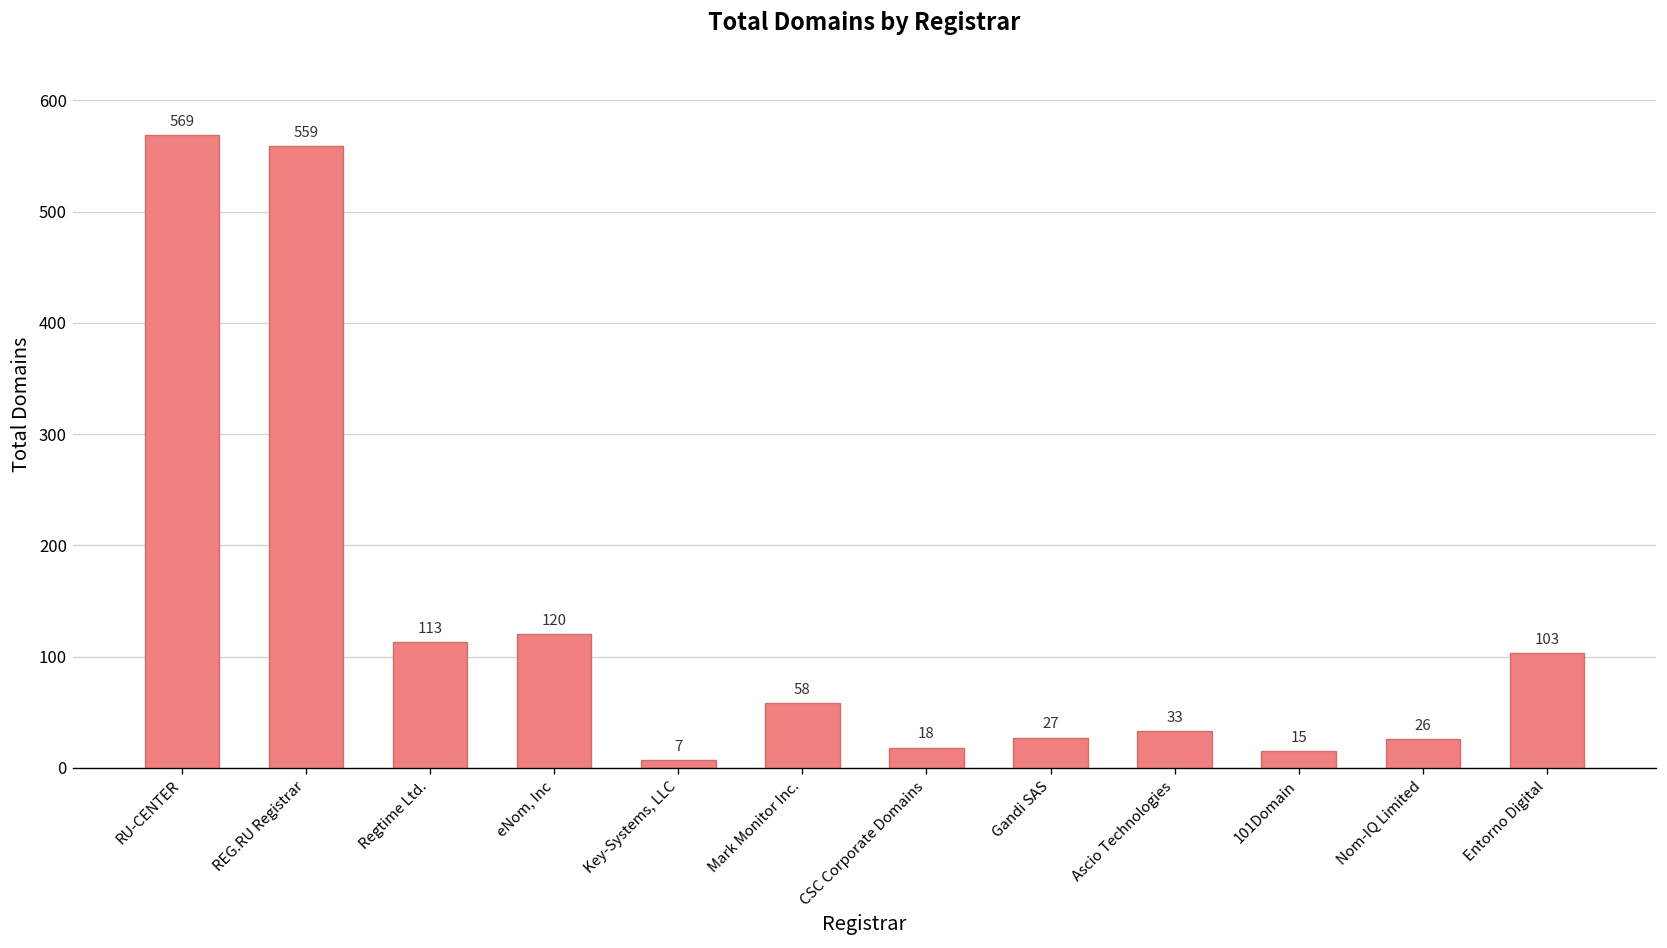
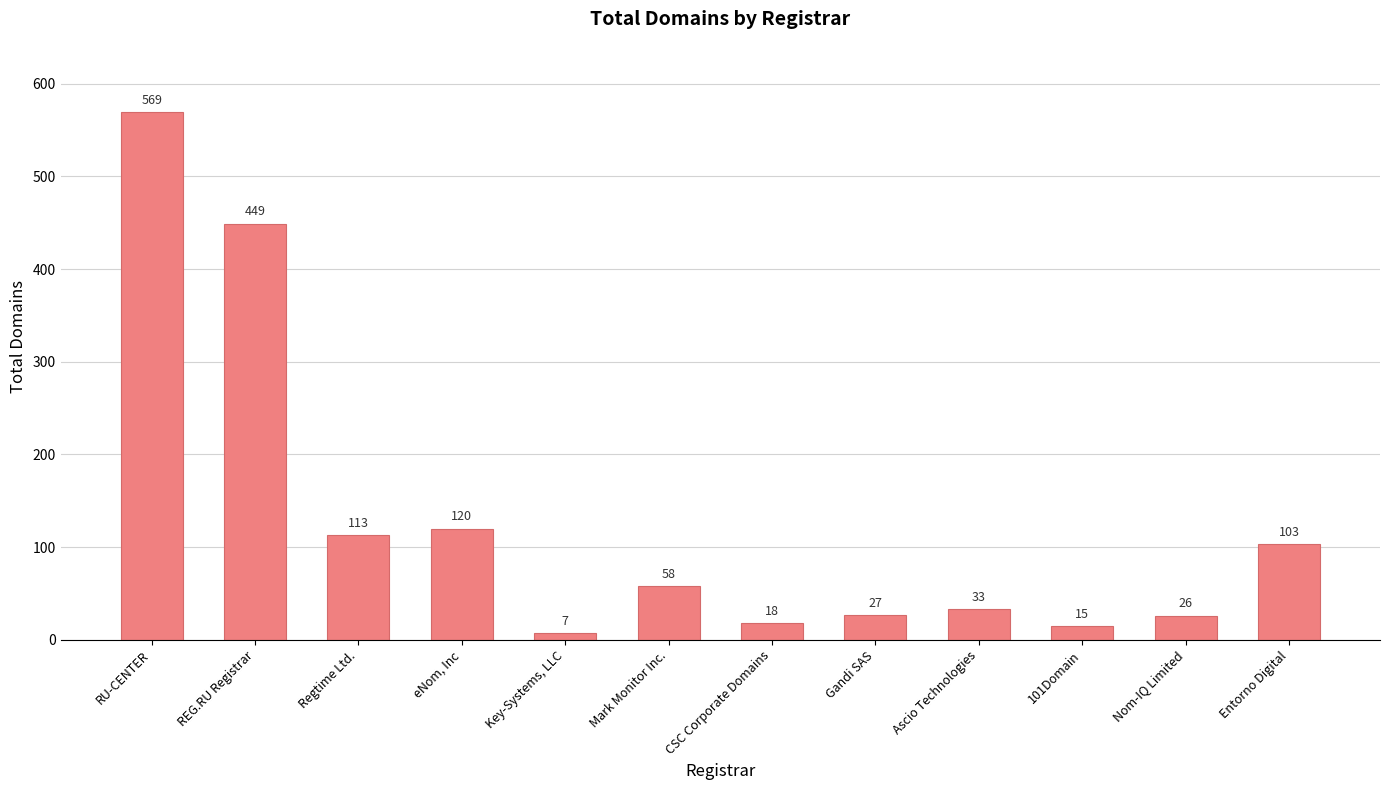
  {
    "RU-CENTER": 569,
-   "REG.RU Registrar": 559,
+   "REG.RU Registrar": 449,
    "Regtime Ltd.": 113,
    "eNom, Inc": 120,
    "Key-Systems, LLC": 7,
    "Mark Monitor Inc.": 58,
    "CSC Corporate Domains": 18,
    "Gandi SAS": 27,
    "Ascio Technologies": 33,
    "101Domain": 15,
    "Nom-IQ Limited": 26,
    "Entorno Digital": 103
  }
